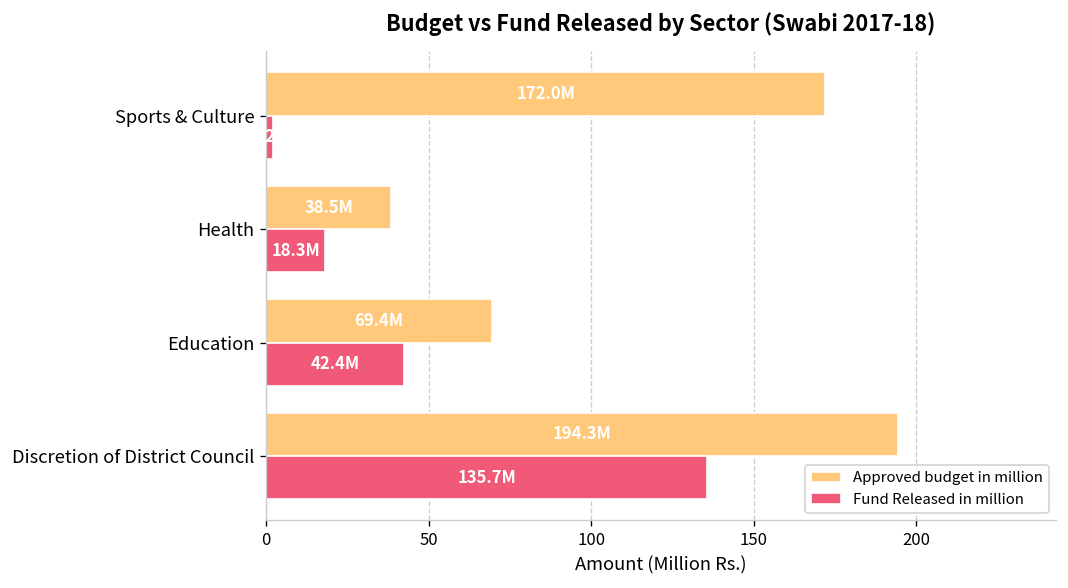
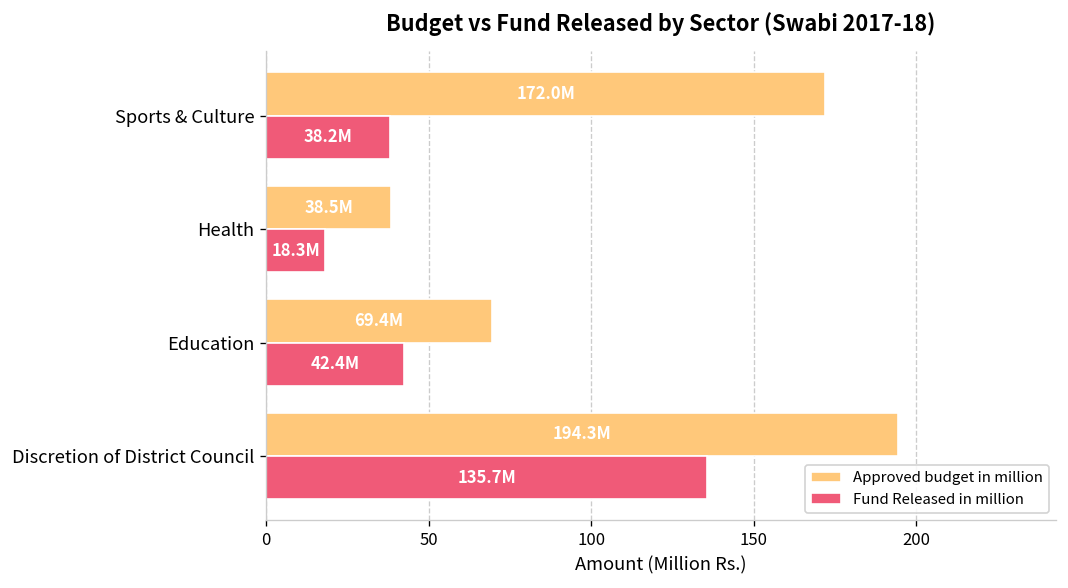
  {
    "Approved budget in million": {
      "Sports & Culture": "172.0M",
      "Health": "38.5M",
      "Education": "69.4M",
      "Discretion of District Council": "194.3M"
    },
    "Fund Released in million": {
-     "Sports & Culture": "2"
+     "Sports & Culture": "38"
    }
  }
